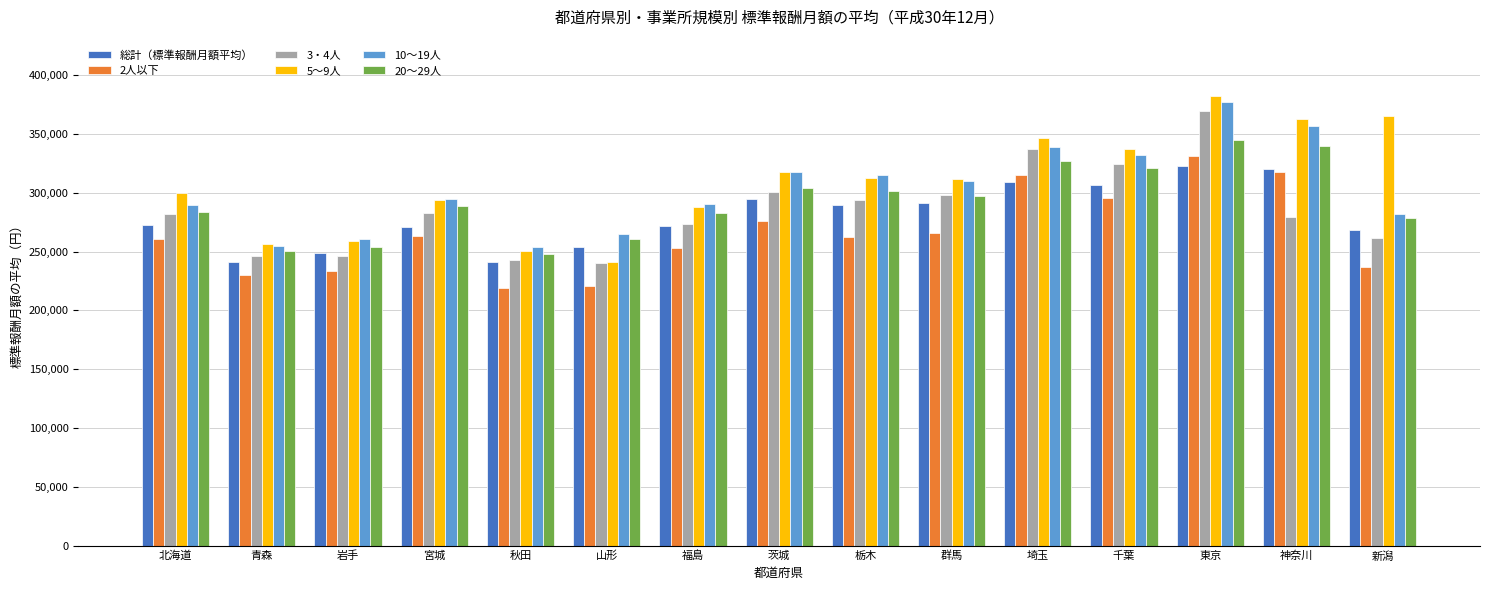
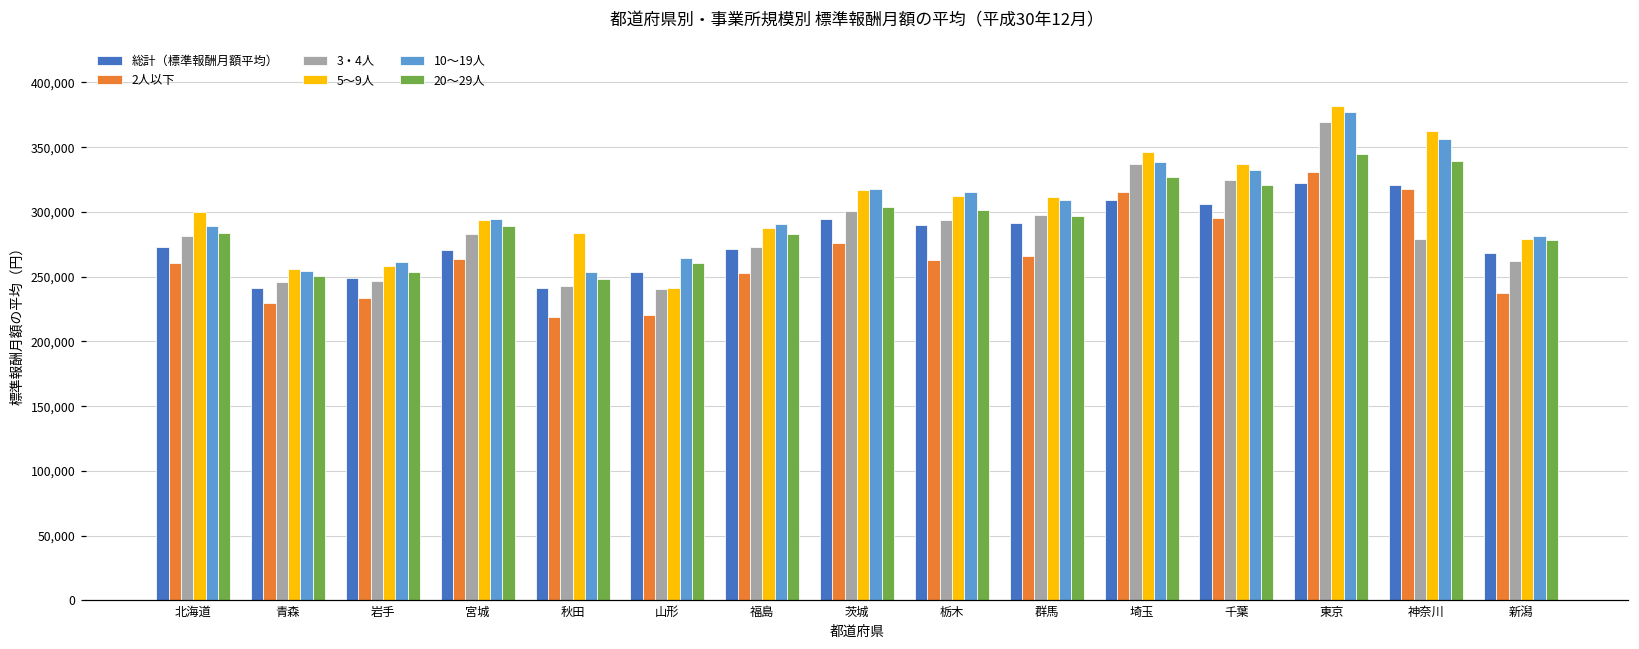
  {
    "2人以下": {
      "北海道": "261,000",
      "青森": "230,000",
      "岩手": "234,000",
      "宮城": "263,000",
      "秋田": "219,000",
      "山形": "220,000",
      "福島": "253,000",
      "茨城": "276,000",
      "栃木": "263,000",
      "群馬": "266,000",
      "埼玉": "315,000",
      "千葉": "295,000",
      "東京": "331,000",
      "神奈川": "317,000",
      "新潟": "237,000"
    },
    "3・4人": {
      "北海道": "281,000",
      "青森": "246,000",
      "岩手": "247,000",
      "宮城": "283,000",
      "秋田": "242,000",
      "山形": "240,000",
      "福島": "273,000",
      "茨城": "300,000",
      "栃木": "294,000",
      "群馬": "298,000",
      "埼玉": "337,000",
      "千葉": "324,000",
      "東京": "370,000",
      "神奈川": "279,000",
      "新潟": "262,000"
    },
    "5～9人": {
      "北海道": "300,000",
      "青森": "256,000",
      "岩手": "259,000",
      "宮城": "294,000",
-     "秋田": "251,000",
+     "秋田": "284,000",
      "山形": "241,000",
      "福島": "288,000",
      "茨城": "317,000",
      "栃木": "312,000",
      "群馬": "311,000",
      "埼玉": "346,000",
      "千葉": "337,000",
      "東京": "382,000",
      "神奈川": "362,000",
-     "新潟": "365,000"
+     "新潟": "279,000"
    },
    "20～29人": {
      "北海道": "283,000",
      "青森": "251,000",
      "岩手": "254,000",
      "宮城": "289,000",
      "秋田": "248,000",
      "山形": "261,000",
      "福島": "283,000",
      "茨城": "304,000",
      "栃木": "301,000",
      "群馬": "297,000",
      "埼玉": "327,000",
      "千葉": "321,000",
      "東京": "345,000",
      "神奈川": "340,000",
      "新潟": "278,000"
    }
  }
